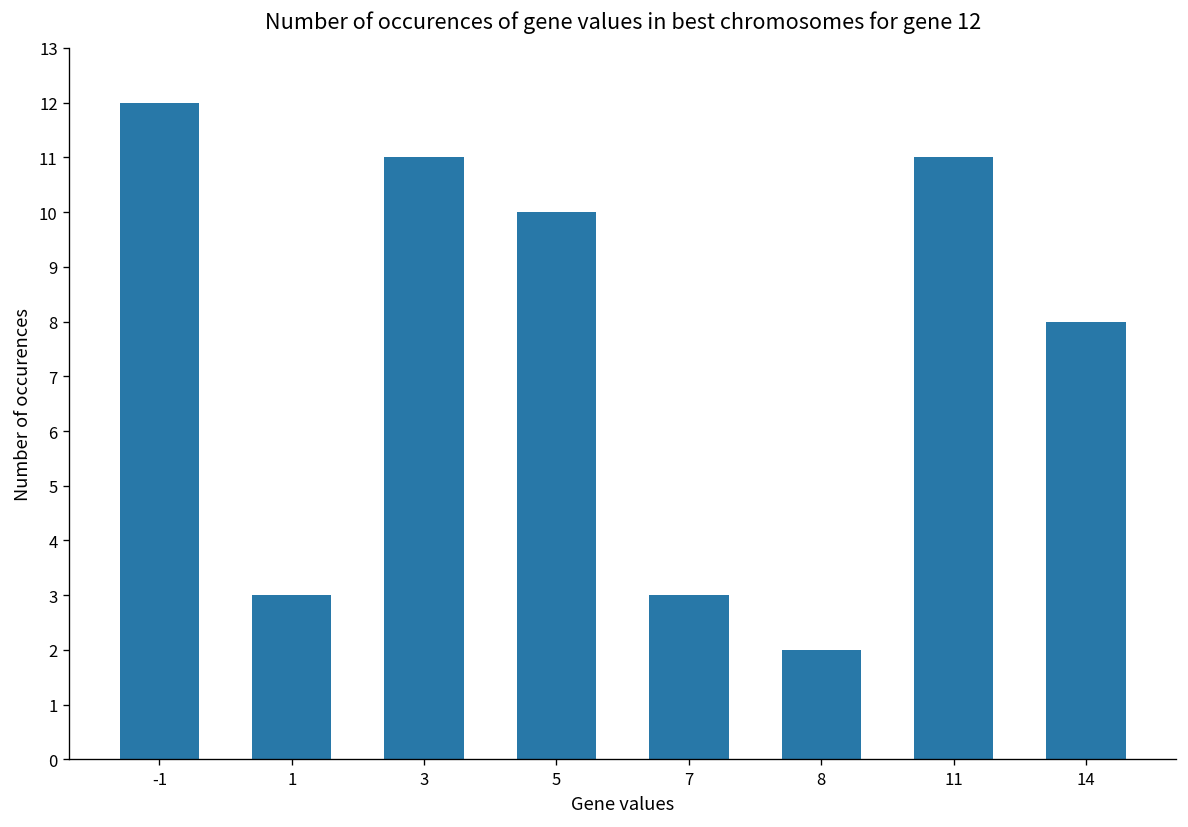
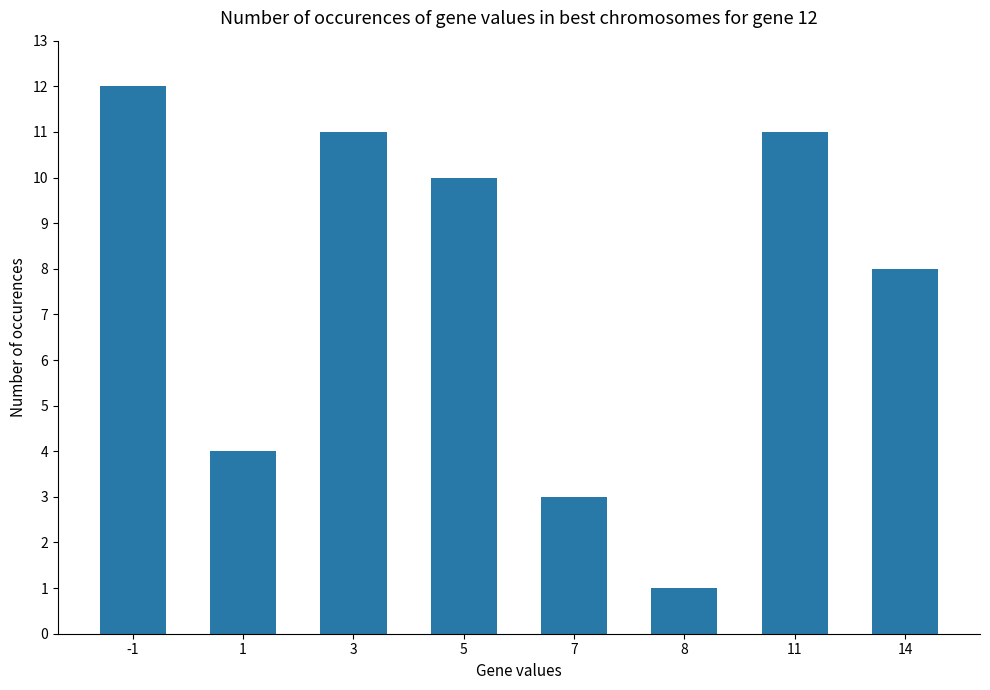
  {
    "-1": 12,
-   "1": 3,
+   "1": 4,
    "3": 11,
    "5": 10,
    "7": 3,
-   "8": 2,
+   "8": 1,
    "11": 11,
    "14": 8
  }
